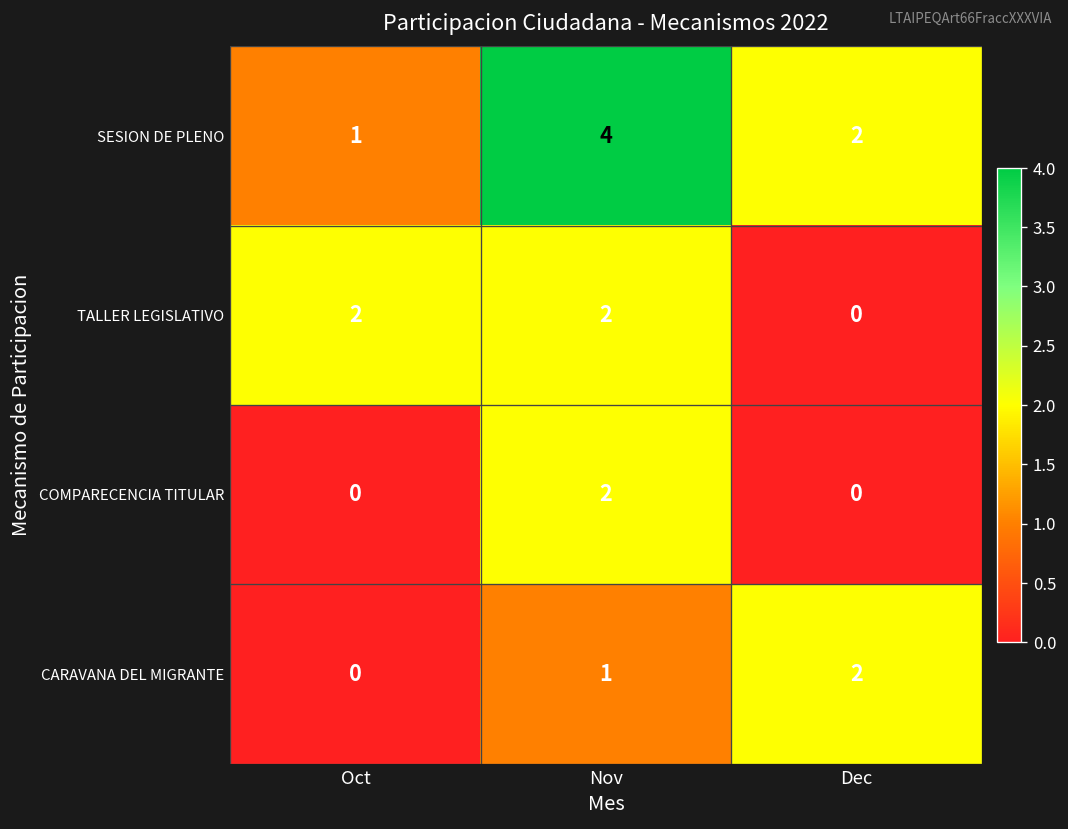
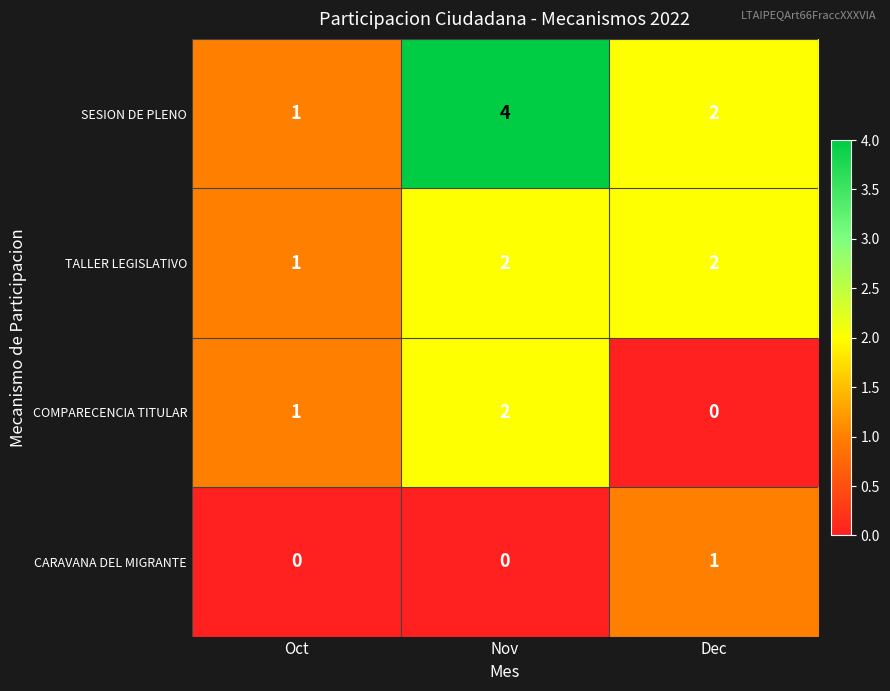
  {
    "SESION DE PLENO": {
      "Oct": 1,
      "Nov": 4,
      "Dec": 2
    },
    "TALLER LEGISLATIVO": {
-     "Oct": 2,
+     "Oct": 1,
      "Nov": 2,
-     "Dec": 0
+     "Dec": 2
    },
    "COMPARECENCIA TITULAR": {
-     "Oct": 0,
+     "Oct": 1,
      "Nov": 2,
      "Dec": 0
    },
    "CARAVANA DEL MIGRANTE": {
      "Oct": 0,
-     "Nov": 1,
-     "Dec": 2
+     "Nov": 0,
+     "Dec": 1
    }
  }
